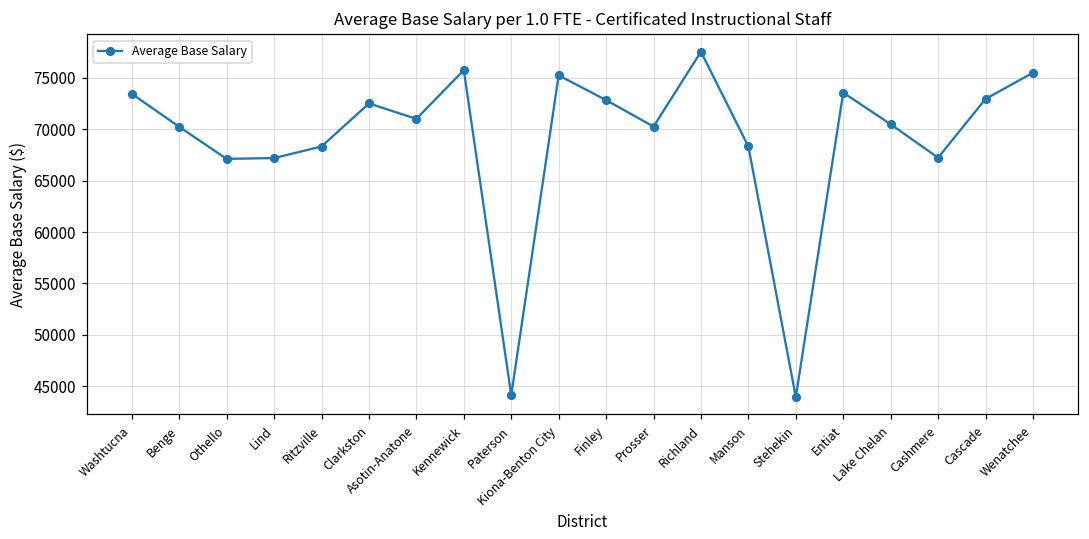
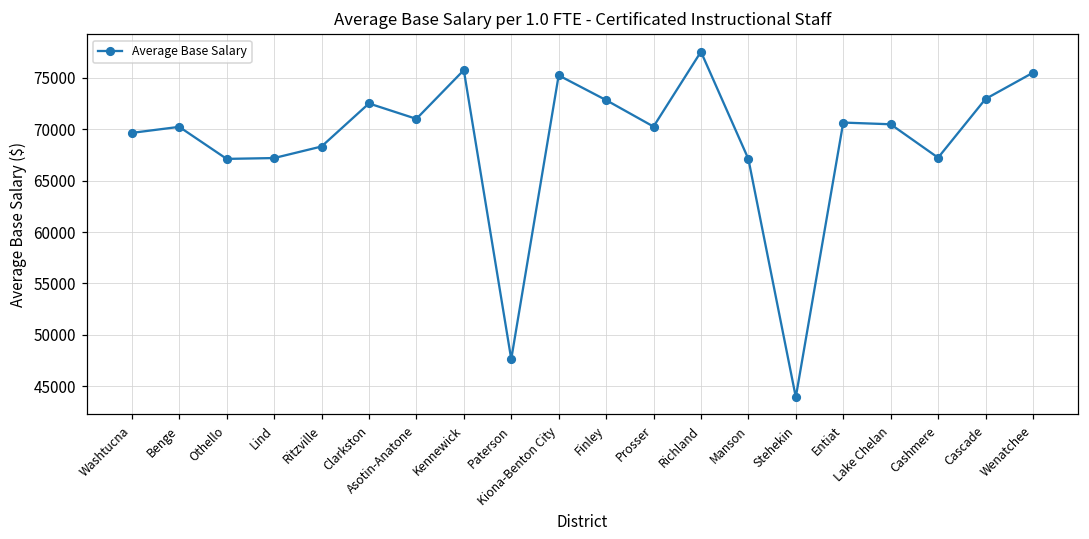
  {
-   "Washtucna": 73000,
+   "Washtucna": 70000,
    "Benge": 70000,
    "Othello": 67000,
    "Lind": 67000,
    "Ritzville": 68000,
    "Clarkston": 73000,
    "Asotin-Anatone": 71000,
    "Kennewick": 76000,
-   "Paterson": 44000,
+   "Paterson": 48000,
    "Kiona-Benton City": 75000,
    "Finley": 73000,
    "Prosser": 70000,
    "Richland": 78000,
-   "Manson": 68000,
+   "Manson": 67000,
    "Stehekin": 44000,
-   "Entiat": 74000,
+   "Entiat": 71000,
    "Lake Chelan": 70000,
    "Cashmere": 67000,
    "Cascade": 73000,
    "Wenatchee": 76000
  }
